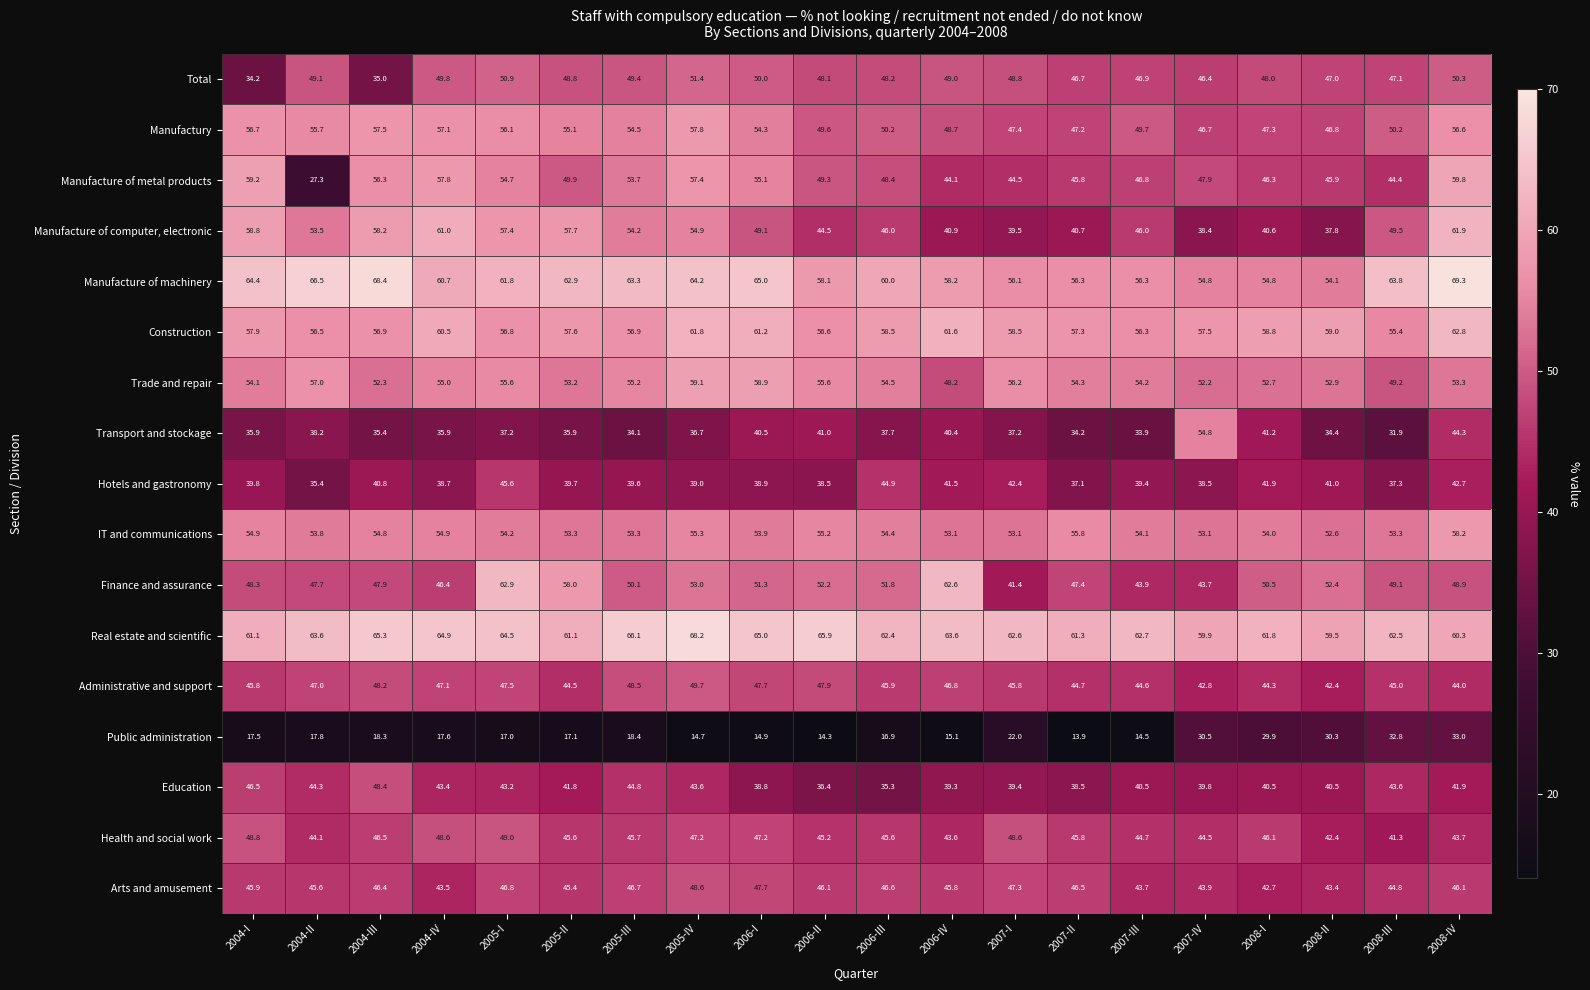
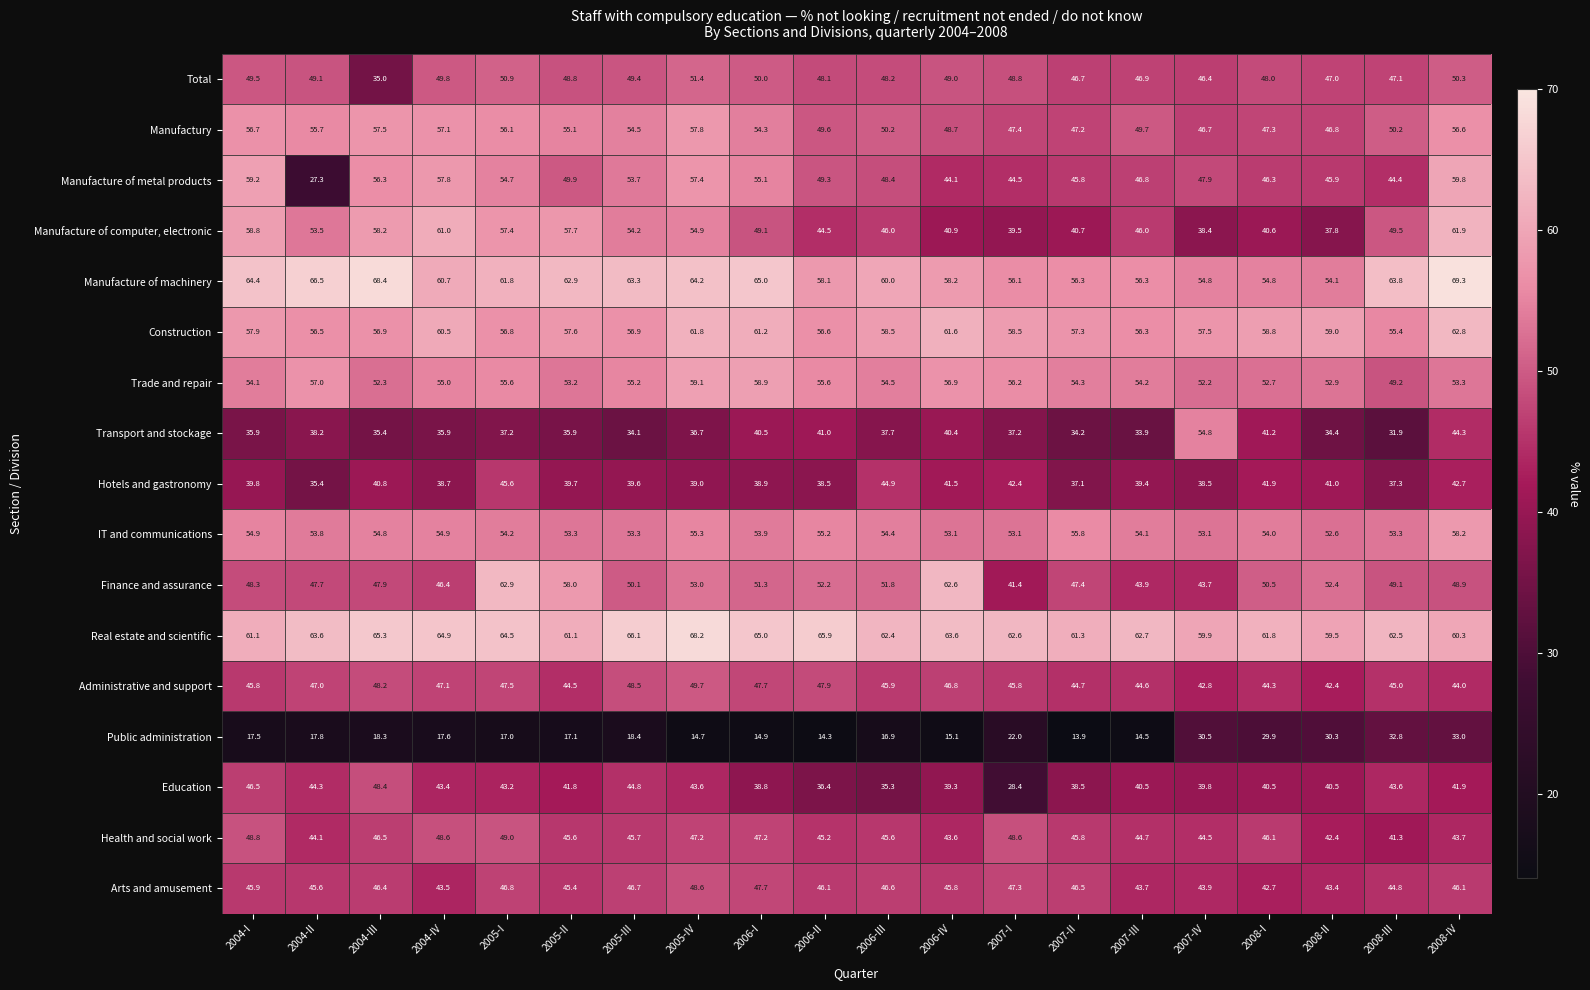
  {
    "Total": {
-     "2004-I": 34.2,
+     "2004-I": 49.5,
      "2004-II": 49.1,
      "2004-III": 35.0,
      "2004-IV": 49.8,
      "2005-I": 50.9,
      "2005-II": 48.8,
      "2005-III": 49.4,
      "2005-IV": 51.4,
      "2006-I": 50.0,
      "2006-II": 48.1,
      "2006-III": 48.2,
      "2006-IV": 49.0,
      "2007-I": 48.8,
      "2007-II": 46.7,
      "2007-III": 46.9,
      "2007-IV": 46.4,
      "2008-I": 48.0,
      "2008-II": 47.0,
      "2008-III": 47.1,
      "2008-IV": 50.3
    },
    "Trade and repair": {
      "2004-I": 54.1,
      "2004-II": 57.0,
      "2004-III": 52.3,
      "2004-IV": 55.0,
      "2005-I": 55.6,
      "2005-II": 53.2,
      "2005-III": 55.2,
      "2005-IV": 59.1,
      "2006-I": 58.9,
      "2006-II": 55.6,
      "2006-III": 54.5,
-     "2006-IV": 48.2,
+     "2006-IV": 56.9,
      "2007-I": 56.2,
      "2007-II": 54.3,
      "2007-III": 54.2,
      "2007-IV": 52.2,
      "2008-I": 52.7,
      "2008-II": 52.9,
      "2008-III": 49.2,
      "2008-IV": 53.3
    },
    "Education": {
      "2004-I": 46.5,
      "2004-II": 44.3,
      "2004-III": 48.4,
      "2004-IV": 43.4,
      "2005-I": 43.2,
      "2005-II": 41.8,
      "2005-III": 44.8,
      "2005-IV": 43.6,
      "2006-I": 38.8,
      "2006-II": 36.4,
      "2006-III": 35.3,
      "2006-IV": 39.3,
-     "2007-I": 39.4,
+     "2007-I": 28.4,
      "2007-II": 38.5,
      "2007-III": 40.5,
      "2007-IV": 39.8,
      "2008-I": 40.5,
      "2008-II": 40.5,
      "2008-III": 43.6,
      "2008-IV": 41.9
    }
  }
